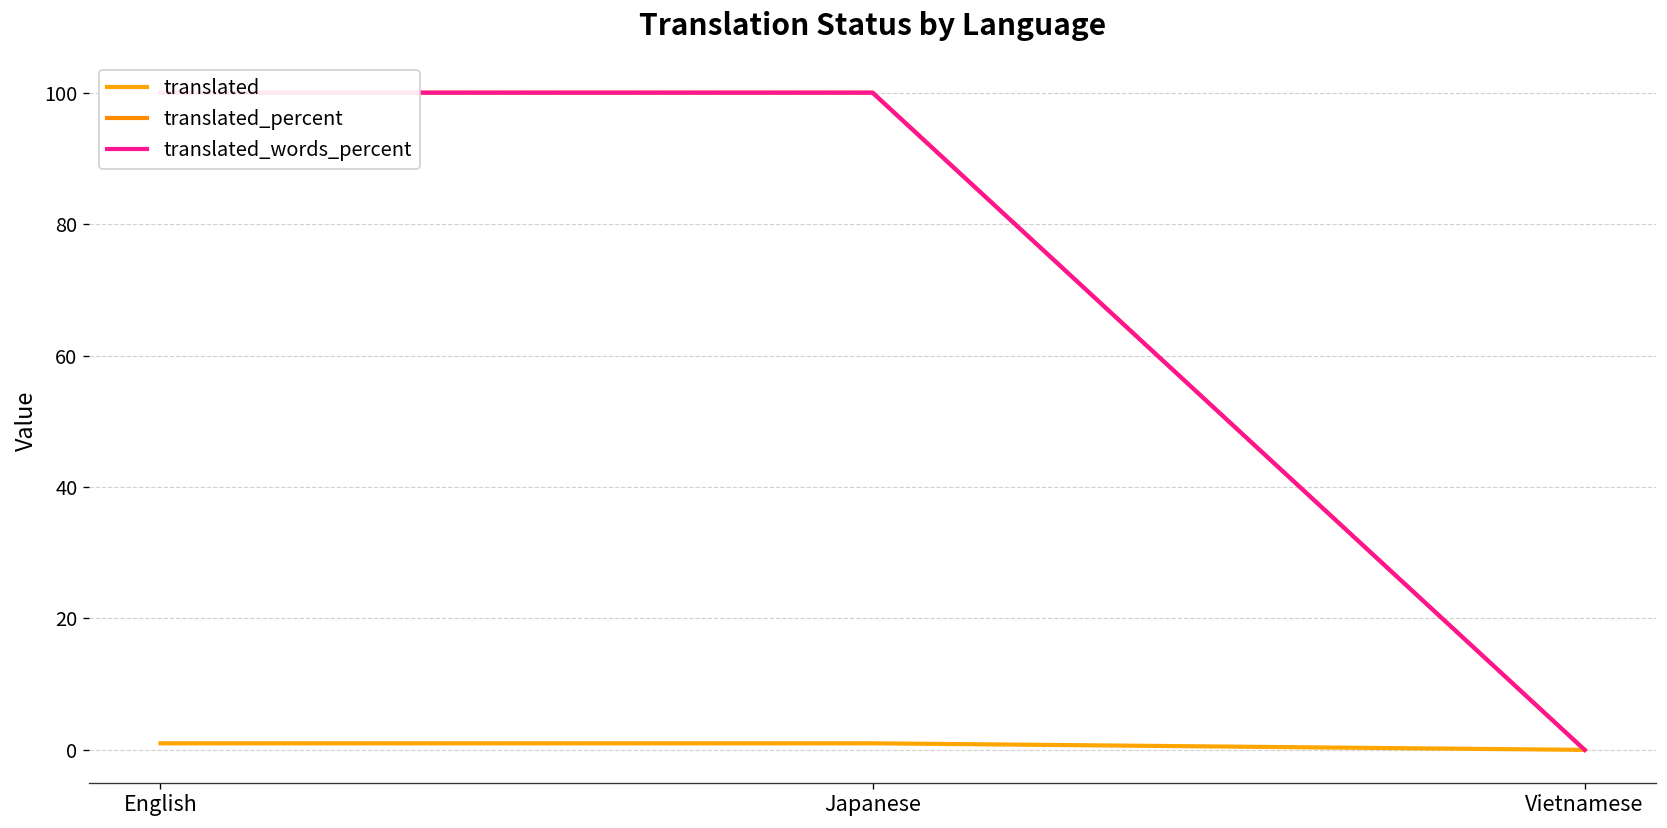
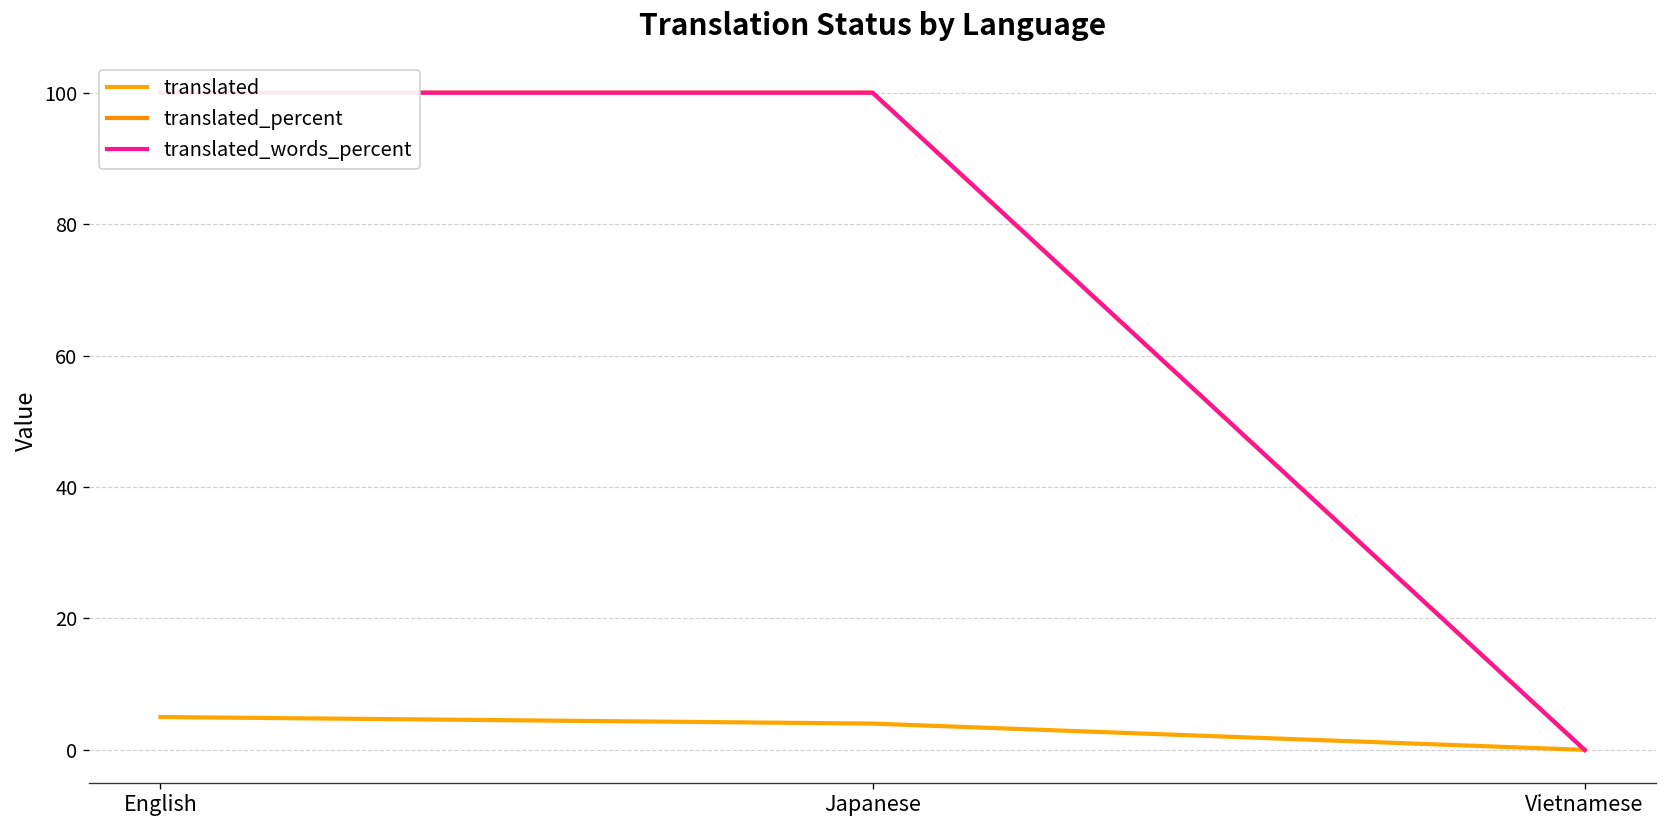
  {
    "translated": {
-     "English": 1,
-     "Japanese": 1
+     "English": 5,
+     "Japanese": 4
    },
    "translated_words_percent": {
      "Japanese": 100
    }
  }
